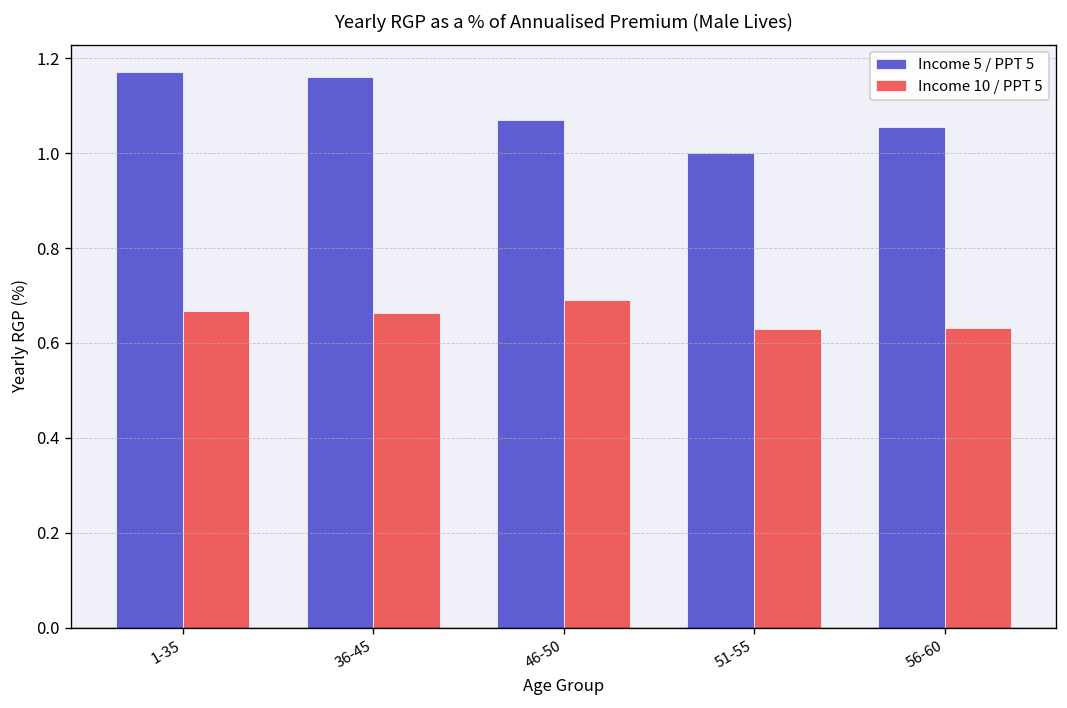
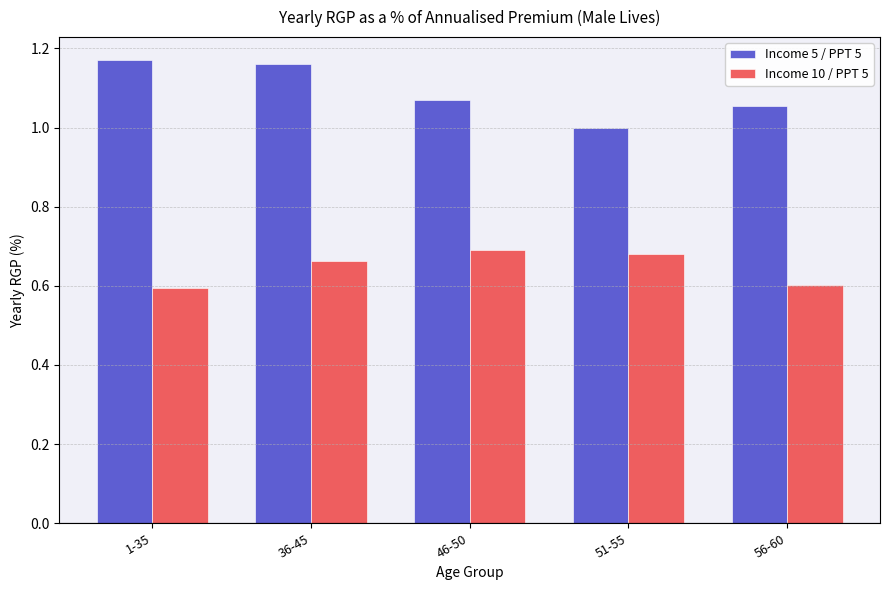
  {
    "Income 5 / PPT 5": {
      "1-35": 1.17,
      "36-45": 1.16,
      "46-50": 1.07,
      "51-55": 1.00,
      "56-60": 1.06
    },
    "Income 10 / PPT 5": {
-     "1-35": 0.67,
+     "1-35": 0.60,
      "36-45": 0.66,
      "46-50": 0.69,
-     "51-55": 0.63,
-     "56-60": 0.63
+     "51-55": 0.68,
+     "56-60": 0.60
    }
  }
